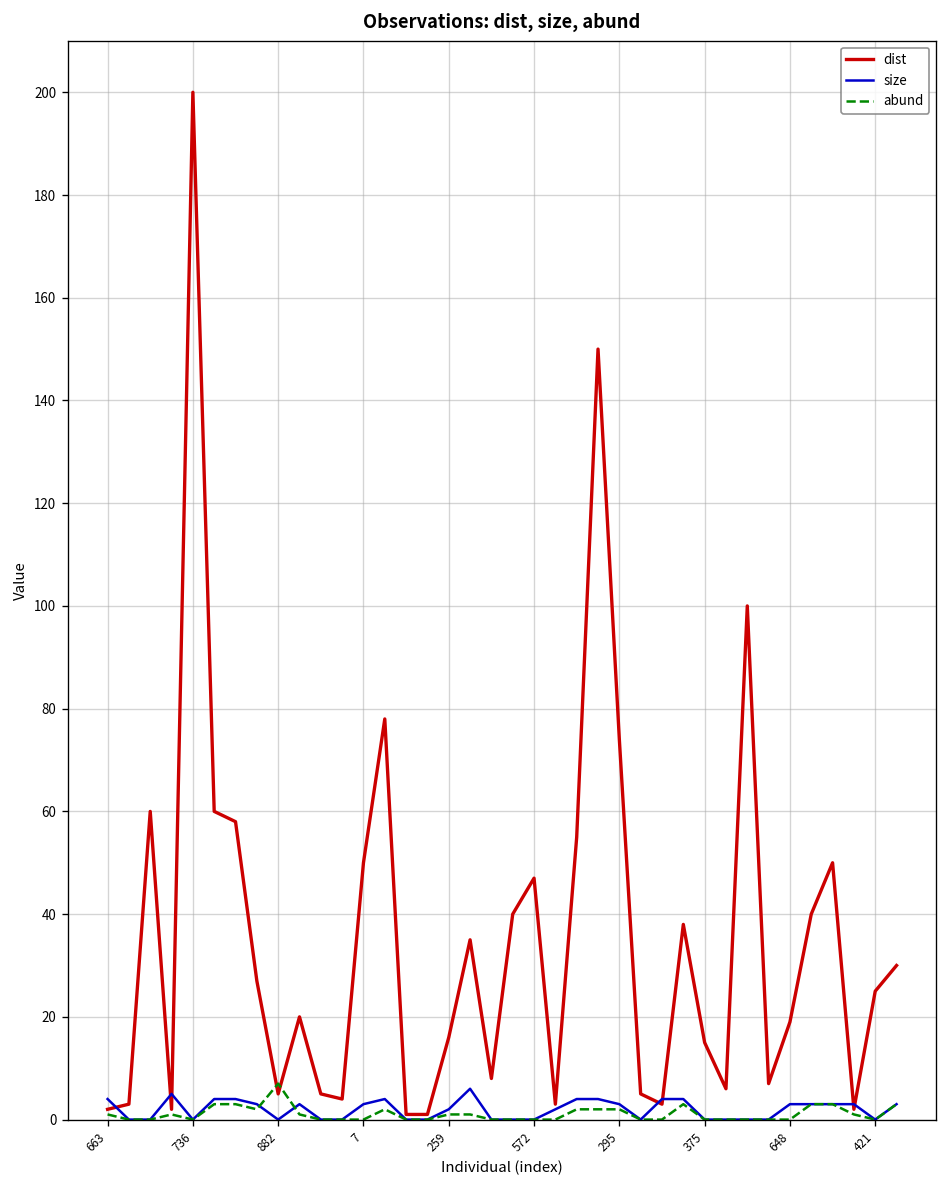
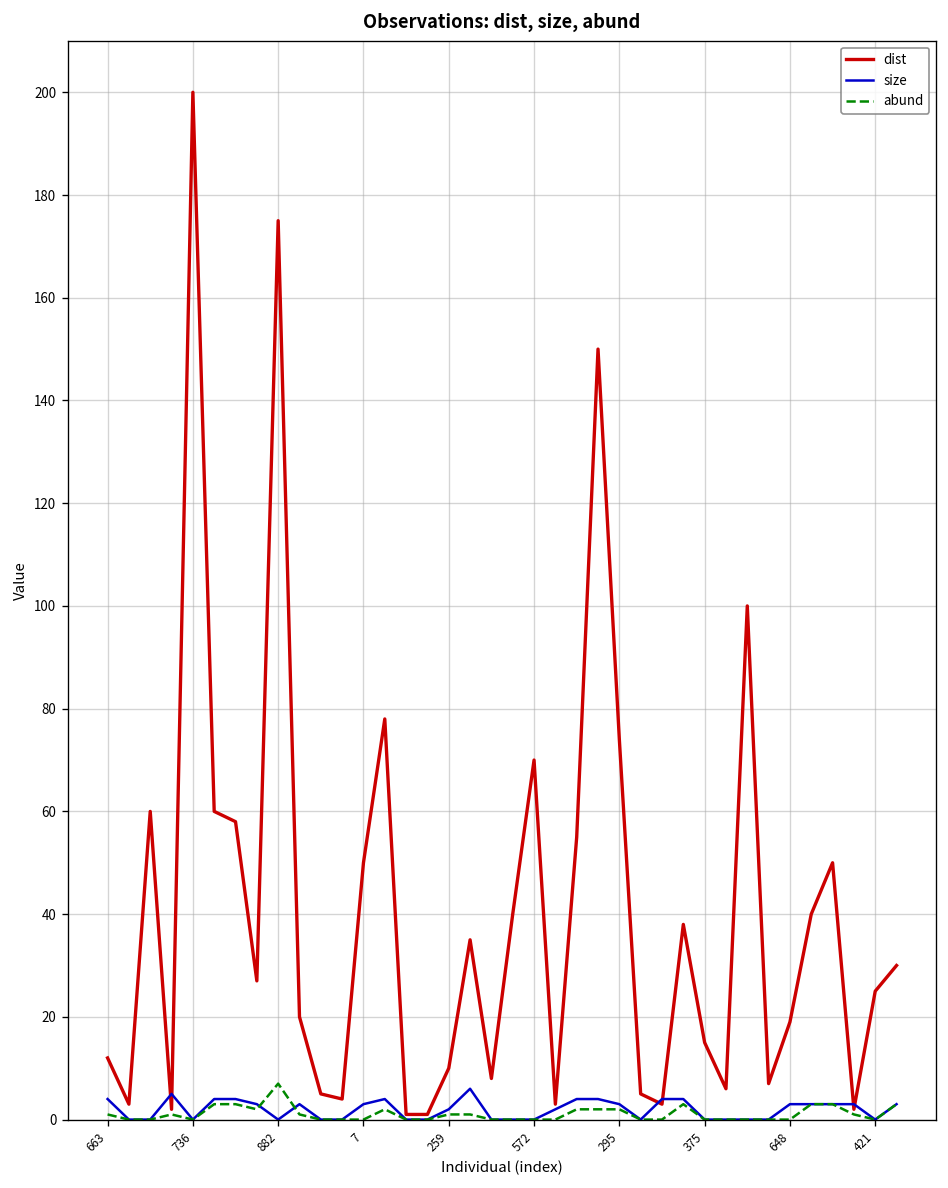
  {
    "dist": {
-     "663": 2,
+     "663": 12,
      "736": 200,
-     "882": 5,
+     "882": 175,
      "7": 50,
-     "259": 16,
-     "572": 47,
+     "259": 10,
+     "572": 70,
      "295": 74,
      "375": 15,
      "648": 19,
      "421": 25
    },
    "size": {
      "663": 4,
      "882": 0,
      "7": 3,
      "259": 2,
      "295": 3,
      "648": 3
    },
    "abund": {
      "663": 1,
      "882": 7,
      "7": 0,
      "259": 1,
      "295": 2,
      "648": 0
    }
  }
